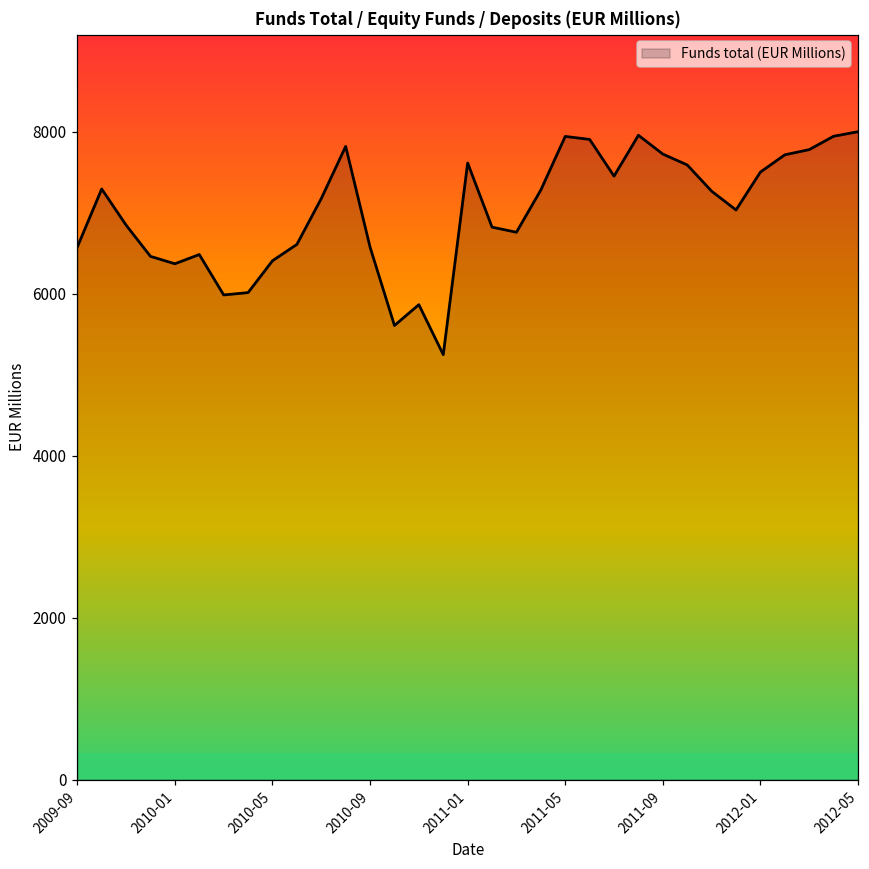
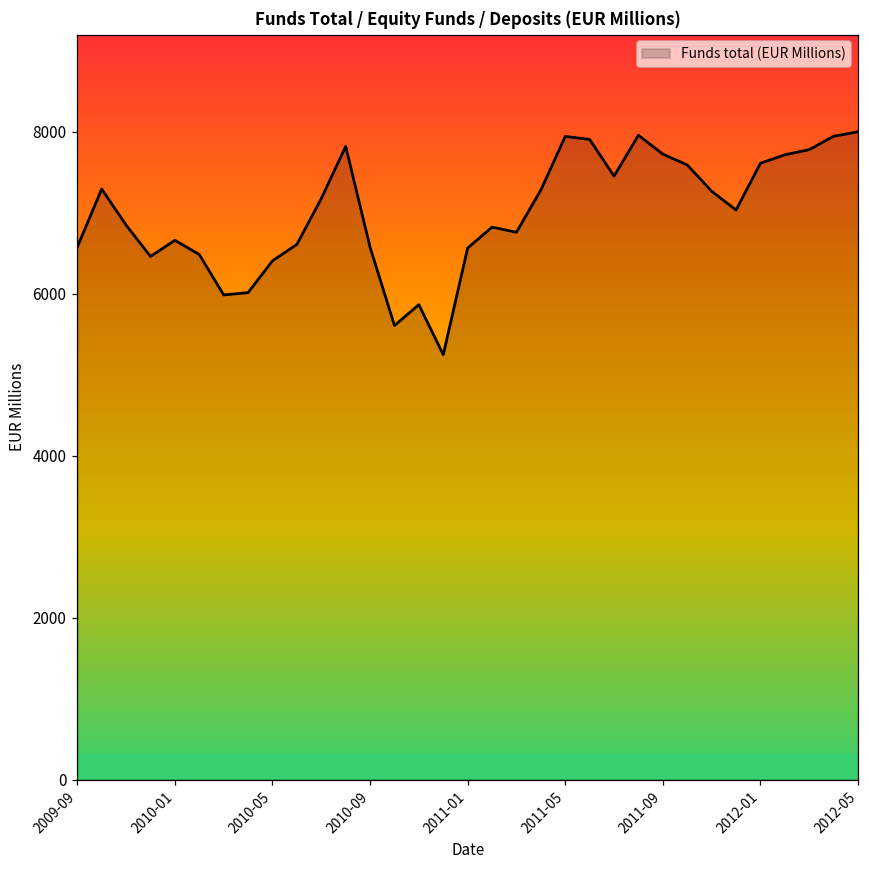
  {
    "2009-09": 6600,
-   "2010-01": 6400,
+   "2010-01": 6700,
    "2010-05": 6400,
    "2010-09": 6600,
-   "2011-01": 7600,
+   "2011-01": 6600,
    "2011-05": 7900,
    "2011-09": 7700,
-   "2012-01": 7500,
+   "2012-01": 7600,
    "2012-05": 8000
  }
